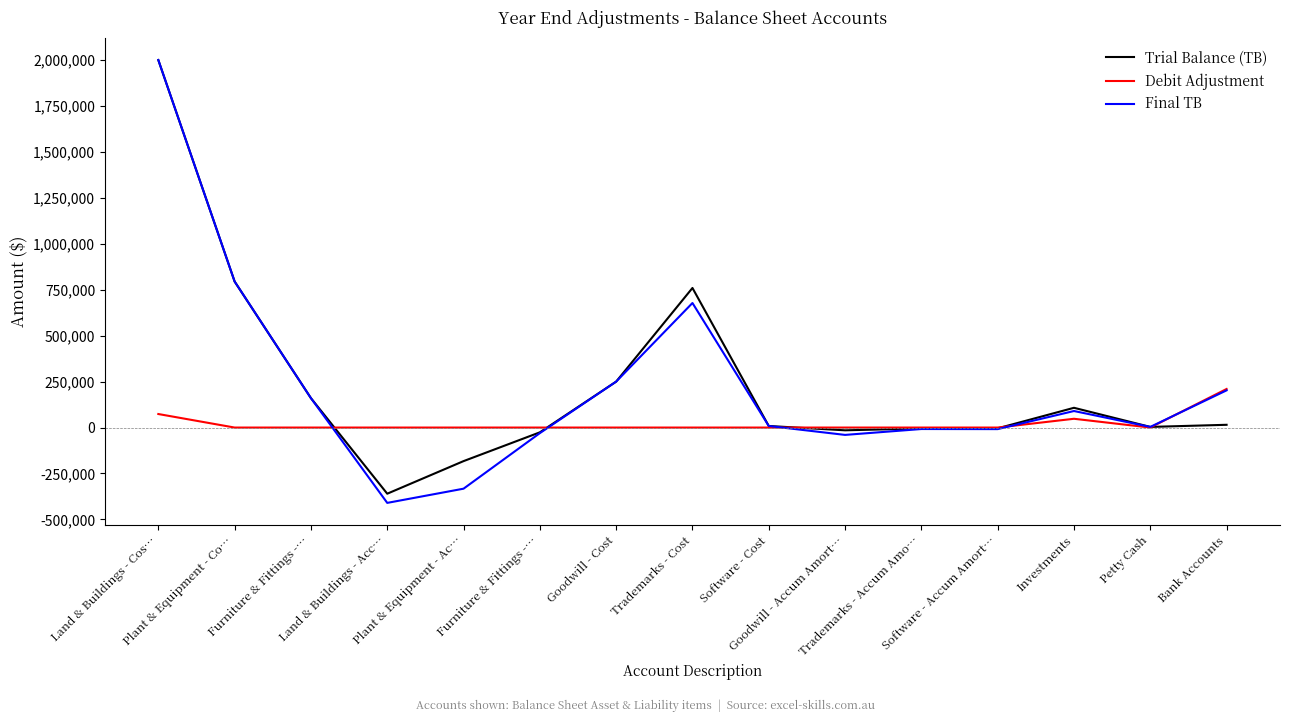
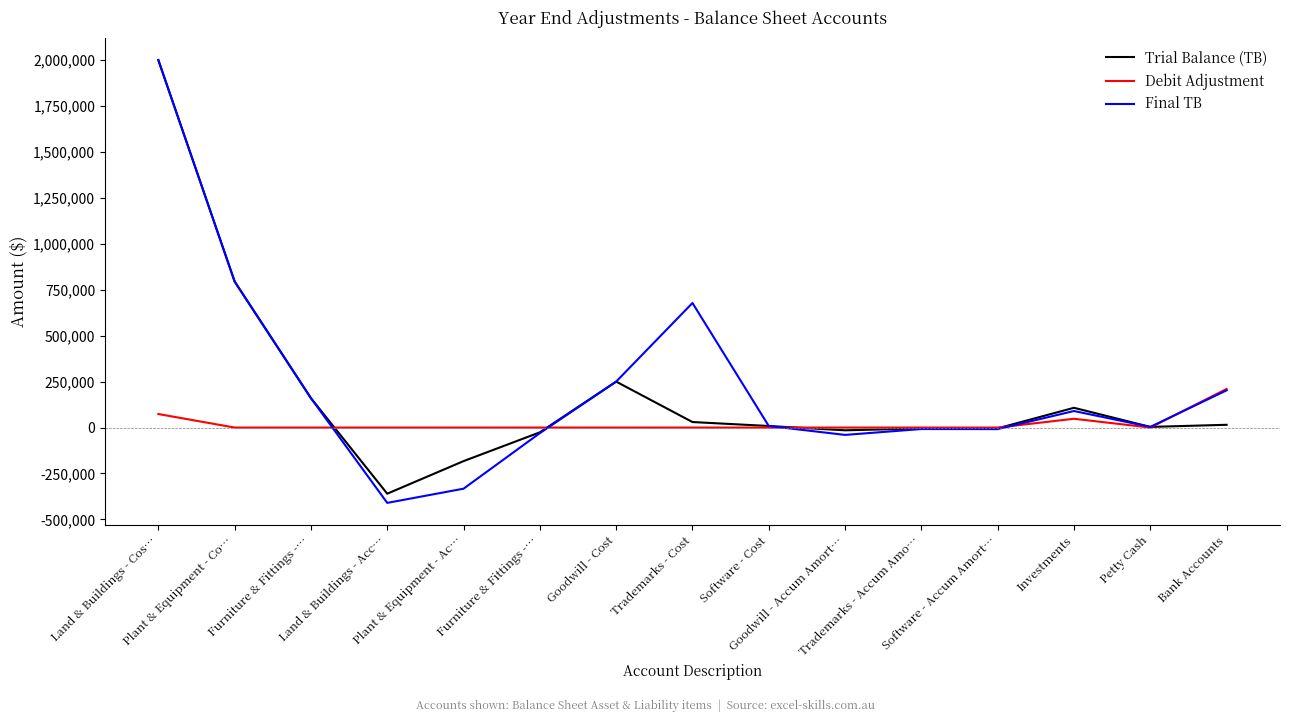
  {
    "Trial Balance (TB)": {
      "Land & Buildings - Acc…": "-360,000",
      "Plant & Equipment - Ac…": "-180,000",
-     "Trademarks - Cost": "760,000",
+     "Trademarks - Cost": "30,000",
      "Goodwill - Accum Amort…": "-20,000",
      "Investments": "110,000",
      "Bank Accounts": "20,000"
    },
    "Debit Adjustment": {
      "Land & Buildings - Cos…": "70,000",
      "Plant & Equipment - Co…": "0",
      "Land & Buildings - Acc…": "0",
      "Plant & Equipment - Ac…": "0",
      "Goodwill - Cost": "0",
      "Trademarks - Cost": "0",
      "Goodwill - Accum Amort…": "0",
      "Investments": "50,000"
    },
    "Final TB": {
      "Land & Buildings - Acc…": "-410,000",
      "Plant & Equipment - Ac…": "-330,000",
      "Trademarks - Cost": "680,000",
      "Goodwill - Accum Amort…": "-40,000",
      "Investments": "90,000"
    }
  }
